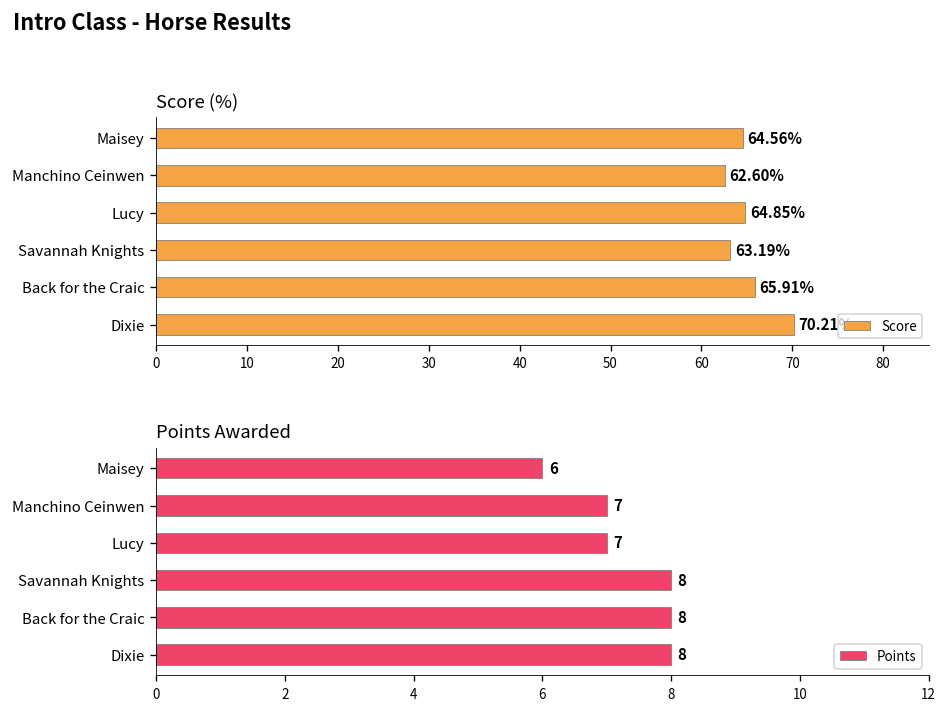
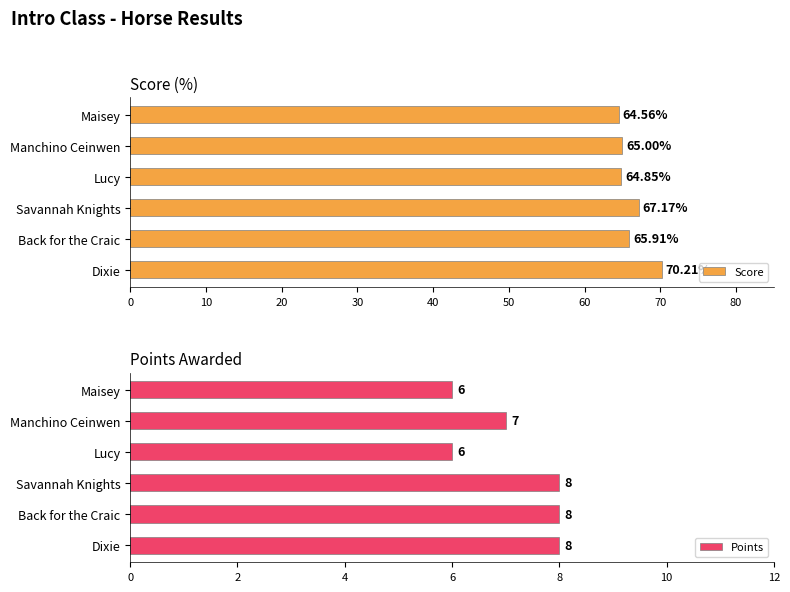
  {
    "Score (%)": {
      "Maisey": "64.56%",
-     "Manchino Ceinwen": "62.60%",
+     "Manchino Ceinwen": "65.00%",
      "Lucy": "64.85%",
-     "Savannah Knights": "63.19%",
+     "Savannah Knights": "67.17%",
      "Back for the Craic": "65.91%"
    },
    "Points Awarded": {
      "Maisey": "6",
      "Manchino Ceinwen": "7",
-     "Lucy": "7",
+     "Lucy": "6",
      "Savannah Knights": "8",
      "Back for the Craic": "8",
      "Dixie": "8"
    }
  }
